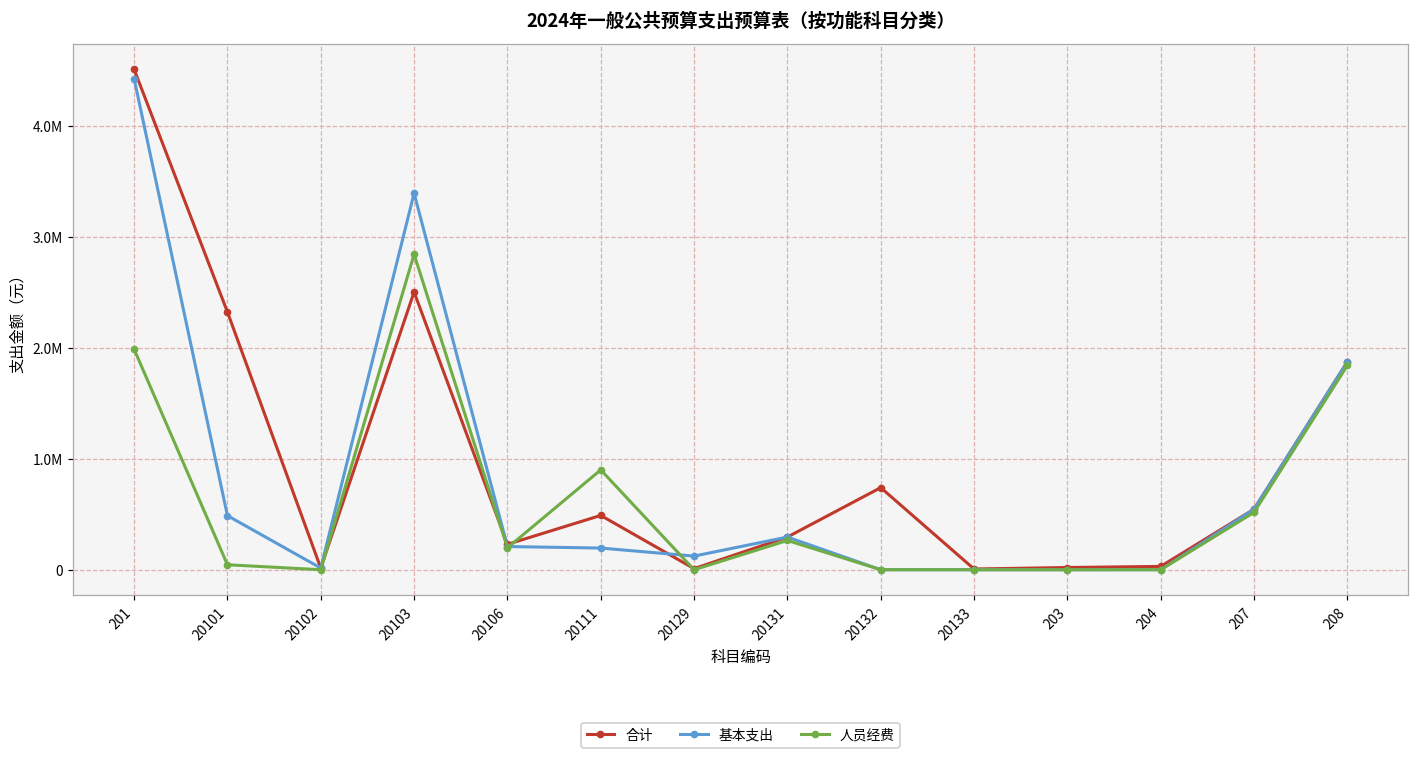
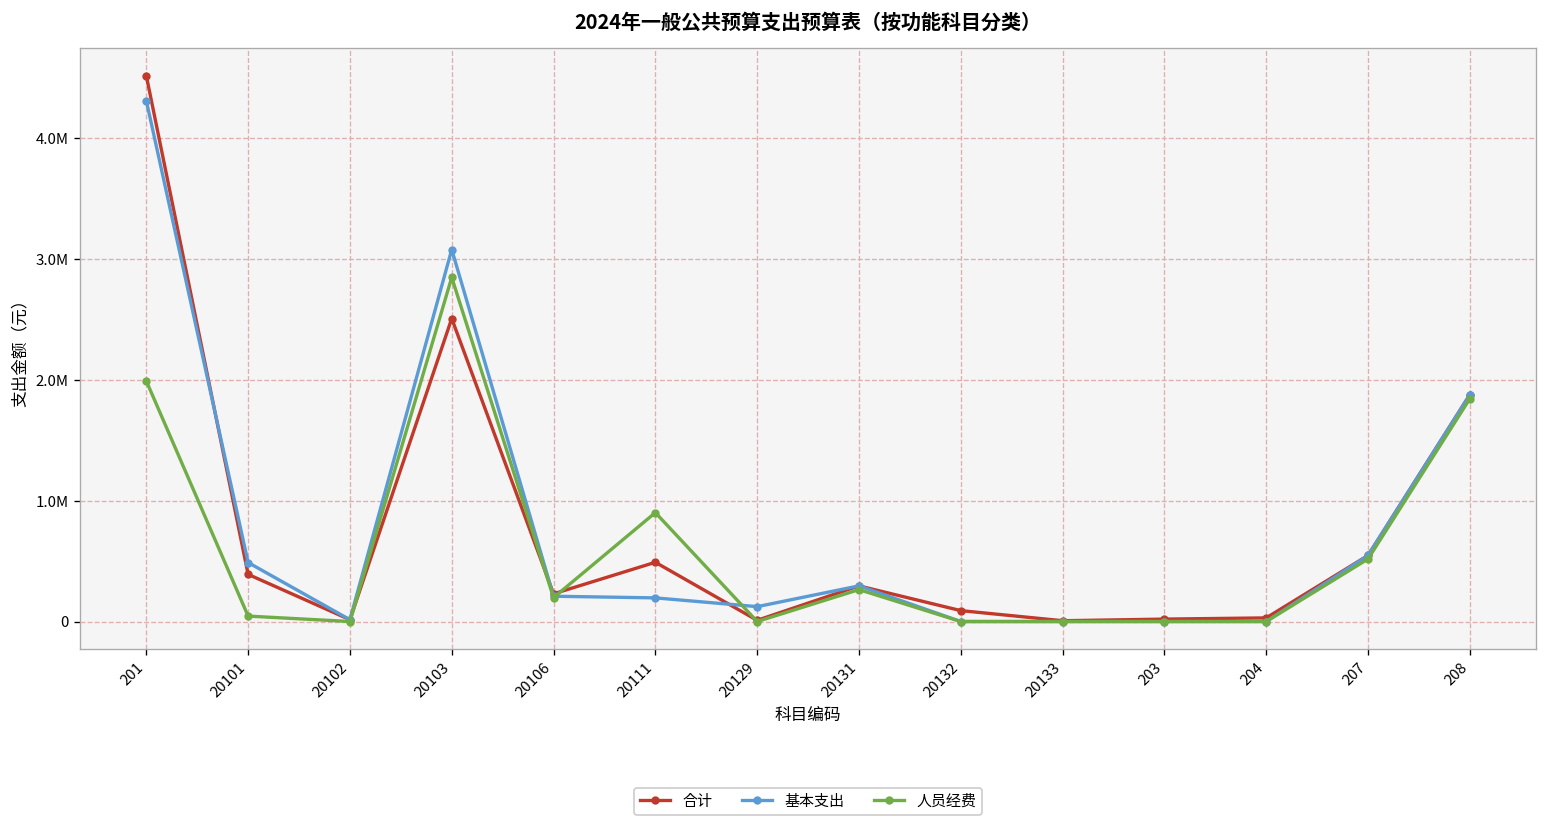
  {
    "合计": {
      "201": 4520000,
-     "20101": 2330000,
+     "20101": 390000,
      "20103": 2510000,
      "20111": 490000,
-     "20132": 740000,
+     "20132": 90000,
      "204": 30000
    },
    "基本支出": {
-     "201": 4430000,
+     "201": 4310000,
      "20101": 490000,
-     "20103": 3400000,
+     "20103": 3080000,
      "20111": 200000,
      "20129": 120000
    },
    "人员经费": {
      "201": 1990000,
      "20101": 40000,
      "20103": 2850000,
      "20111": 900000,
      "20131": 260000,
      "207": 520000,
      "208": 1840000
    }
  }
